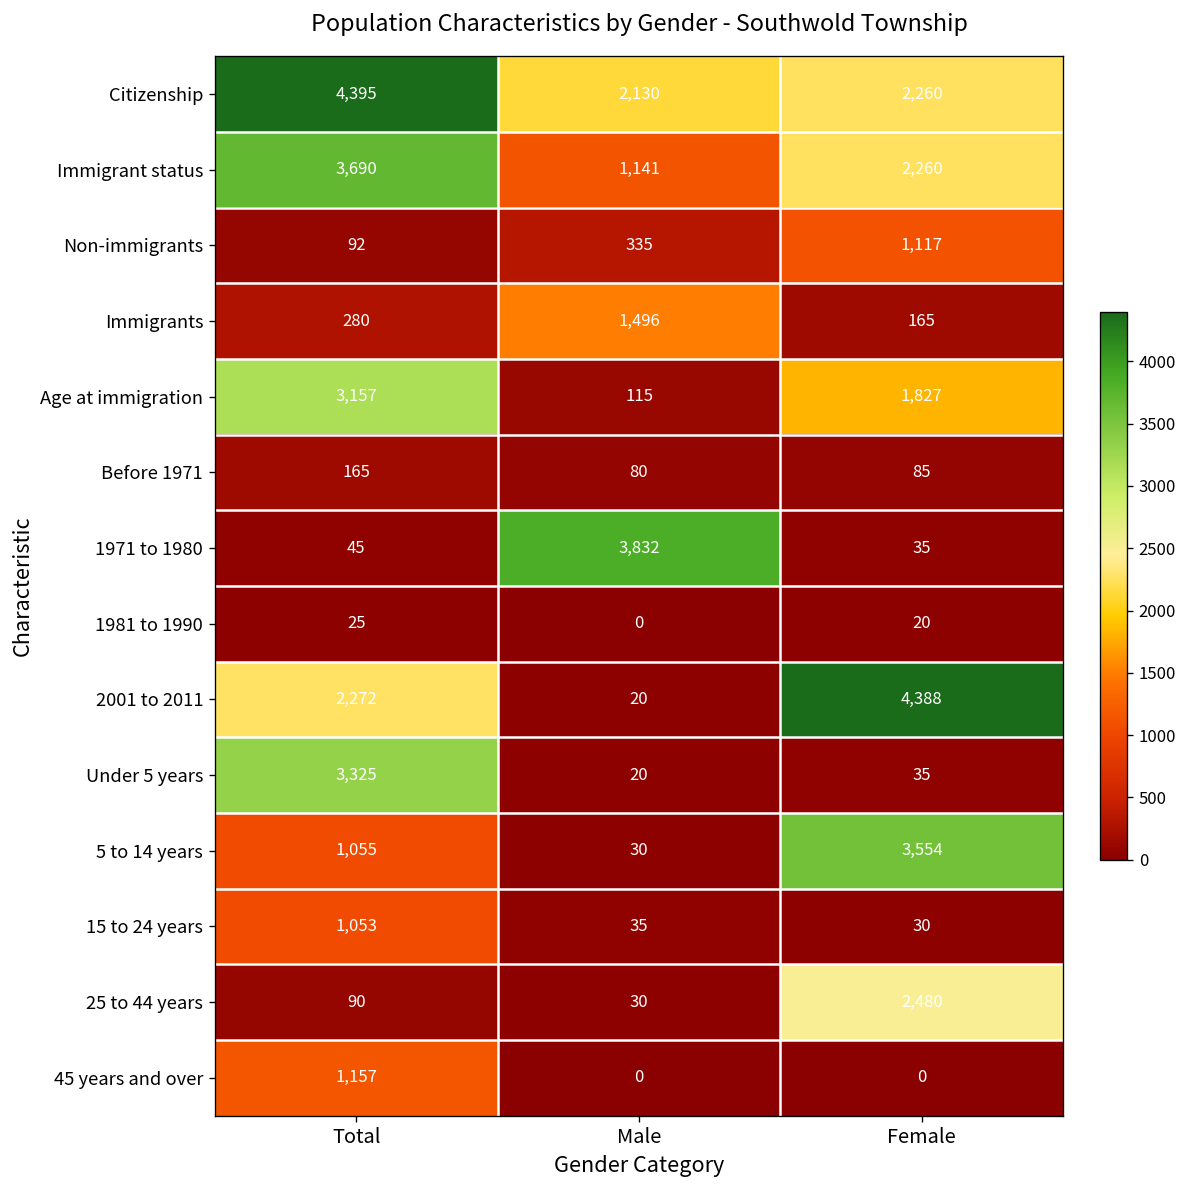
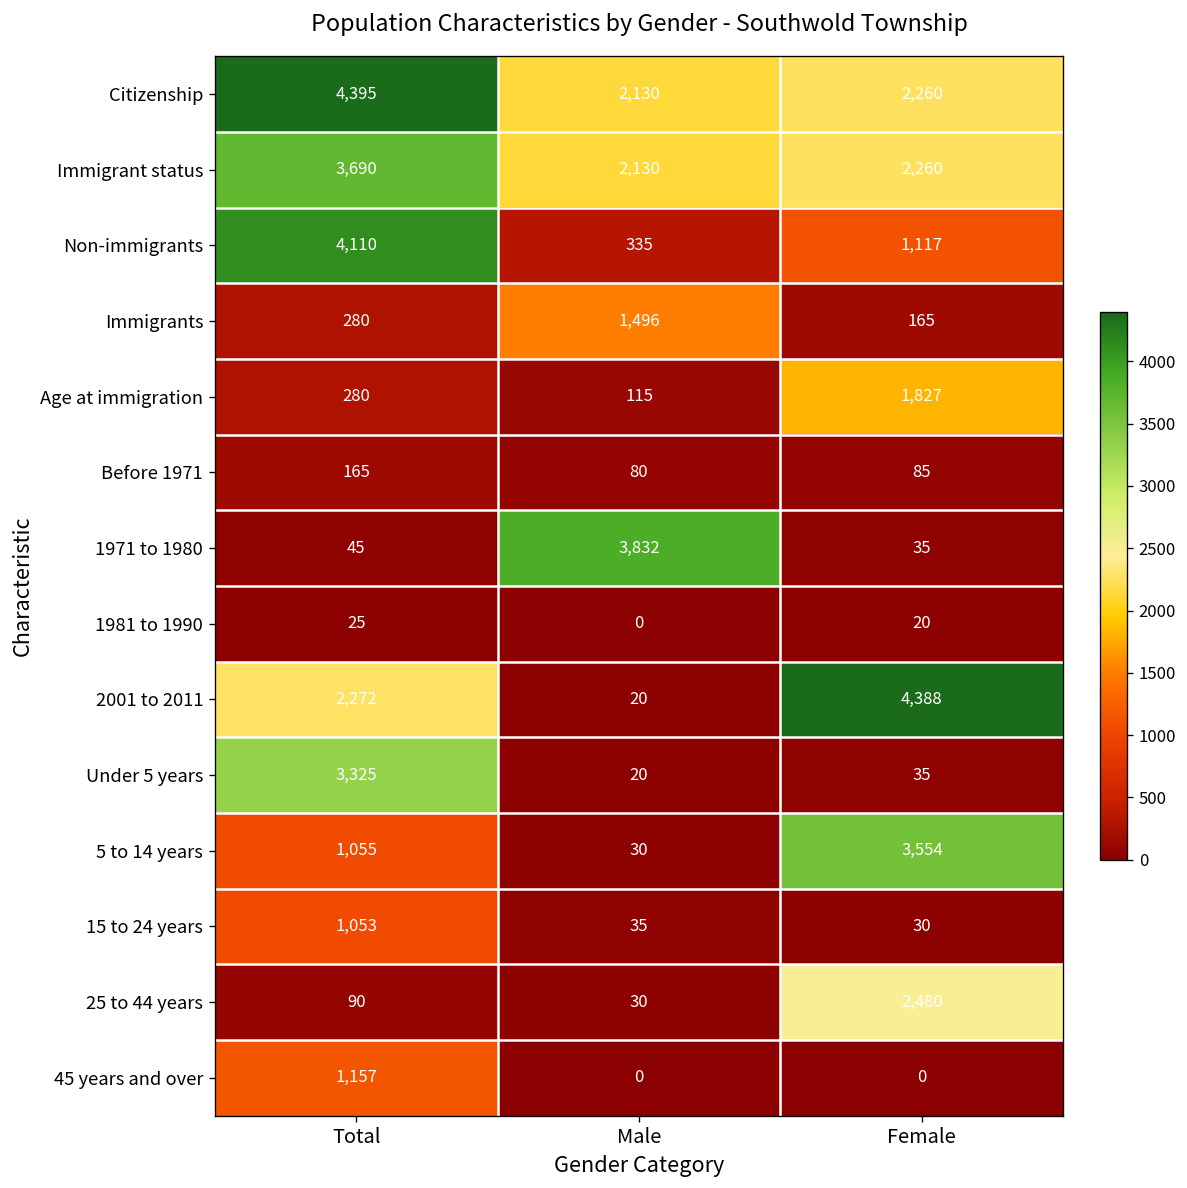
  {
    "Citizenship": {
      "Total": "4,395",
      "Male": "2,130",
      "Female": "2,260"
    },
    "Immigrant status": {
      "Total": "3,690",
-     "Male": "1,141",
+     "Male": "2,130",
      "Female": "2,260"
    },
    "Non-immigrants": {
-     "Total": "92",
+     "Total": "4,110",
      "Male": "335",
      "Female": "1,117"
    },
    "Immigrants": {
      "Total": "280",
      "Male": "1,496",
      "Female": "165"
    },
    "Age at immigration": {
-     "Total": "3,157",
+     "Total": "280",
      "Male": "115",
      "Female": "1,827"
    },
    "Before 1971": {
      "Total": "165",
      "Male": "80",
      "Female": "85"
    },
    "1971 to 1980": {
      "Total": "45",
      "Male": "3,832",
      "Female": "35"
    },
    "1981 to 1990": {
      "Total": "25",
      "Male": "0",
      "Female": "20"
    },
    "2001 to 2011": {
      "Total": "2,272",
      "Male": "20",
      "Female": "4,388"
    },
    "Under 5 years": {
      "Total": "3,325",
      "Male": "20",
      "Female": "35"
    },
    "5 to 14 years": {
      "Total": "1,055",
      "Male": "30",
      "Female": "3,554"
    },
    "15 to 24 years": {
      "Total": "1,053",
      "Male": "35",
      "Female": "30"
    },
    "25 to 44 years": {
      "Total": "90",
      "Male": "30",
      "Female": "2,480"
    },
    "45 years and over": {
      "Total": "1,157",
      "Male": "0",
      "Female": "0"
    }
  }
